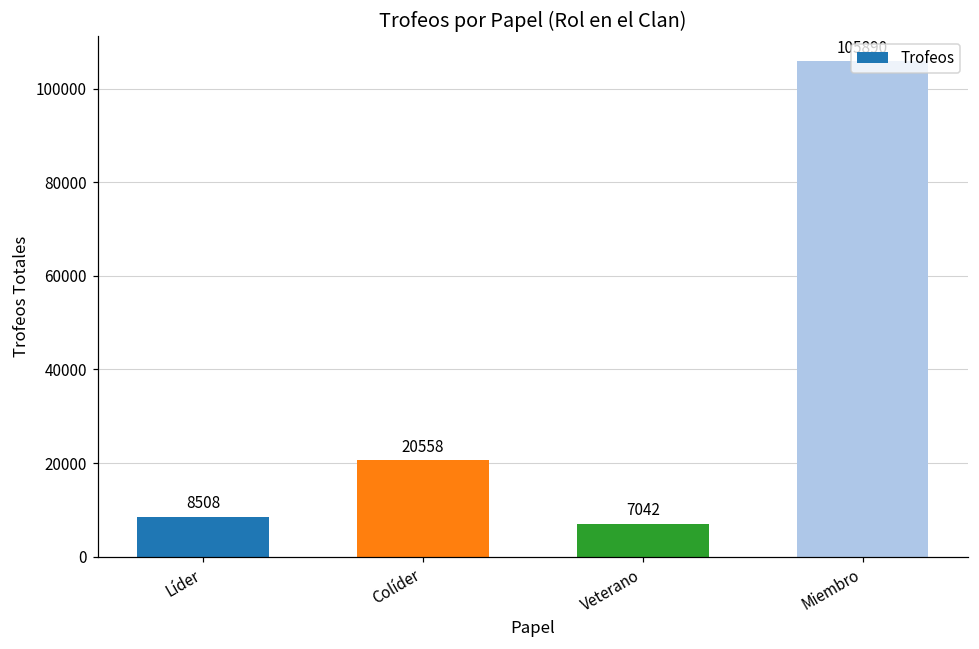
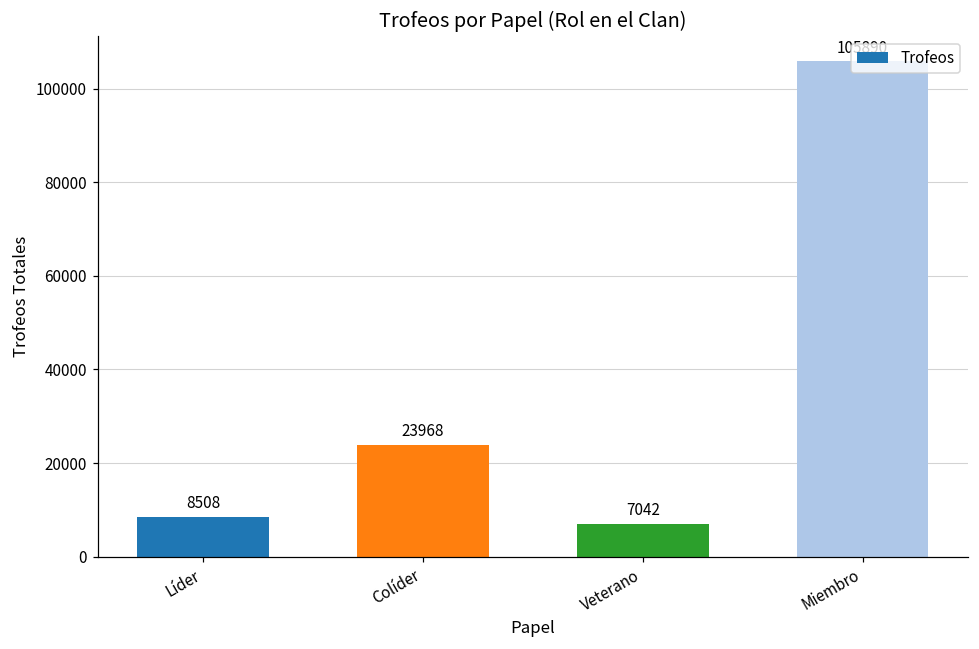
  {
    "Líder": 8508,
-   "Colíder": 20558,
+   "Colíder": 23968,
    "Veterano": 7042
  }
